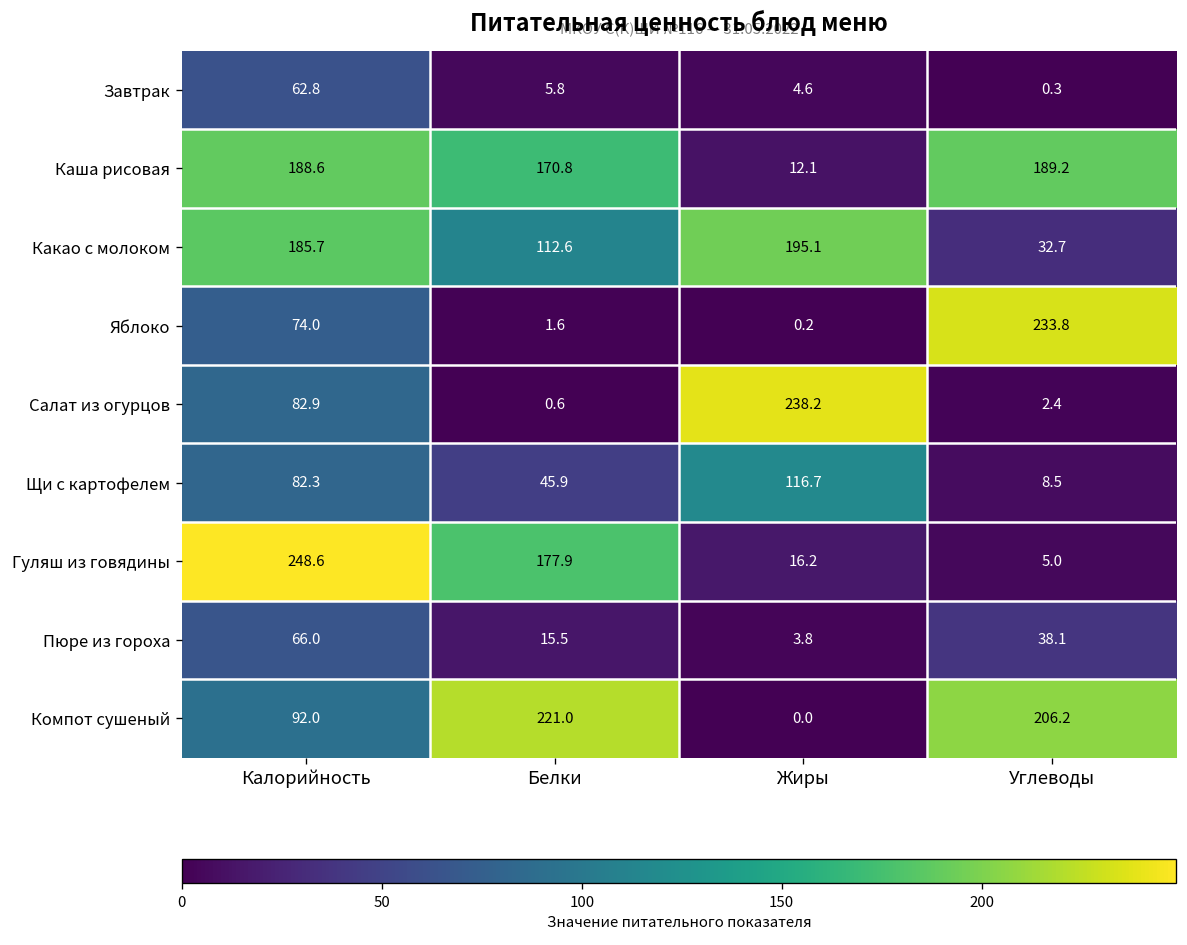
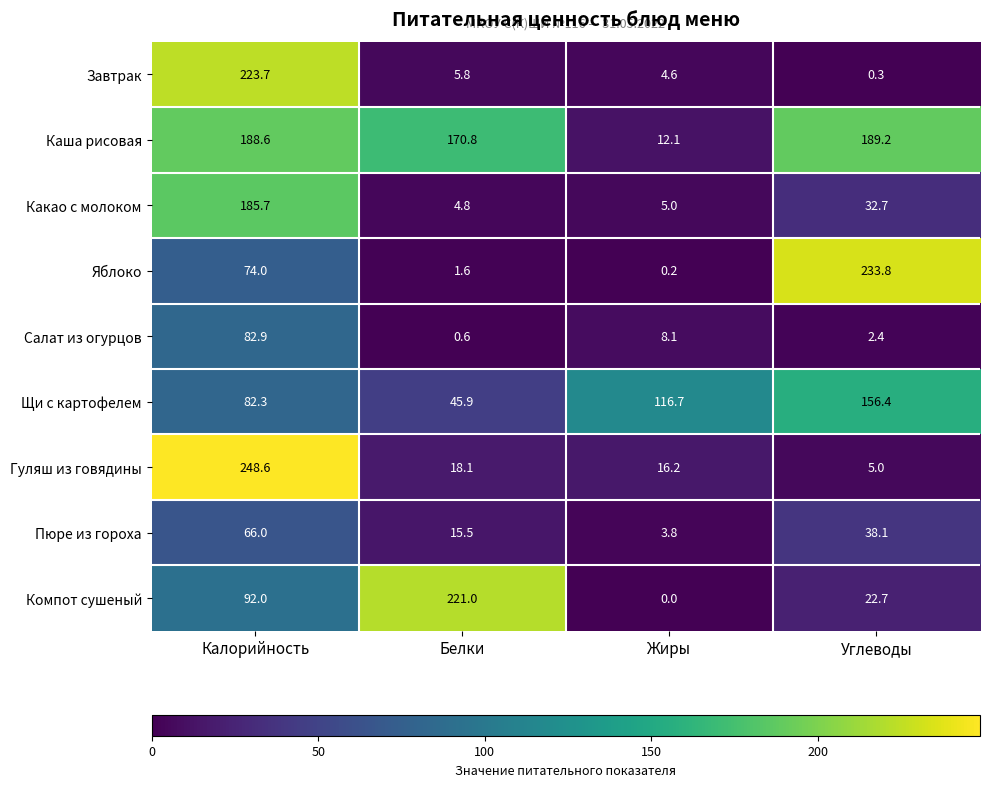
  {
    "Завтрак": {
-     "Калорийность": 62.8,
+     "Калорийность": 223.7,
      "Белки": 5.8,
      "Жиры": 4.6,
      "Углеводы": 0.3
    },
    "Каша рисовая": {
      "Калорийность": 188.6,
      "Белки": 170.8,
      "Жиры": 12.1,
      "Углеводы": 189.2
    },
    "Какао с молоком": {
      "Калорийность": 185.7,
-     "Белки": 112.6,
-     "Жиры": 195.1,
+     "Белки": 4.8,
+     "Жиры": 5.0,
      "Углеводы": 32.7
    },
    "Яблоко": {
      "Калорийность": 74.0,
      "Белки": 1.6,
      "Жиры": 0.2,
      "Углеводы": 233.8
    },
    "Салат из огурцов": {
      "Калорийность": 82.9,
      "Белки": 0.6,
-     "Жиры": 238.2,
+     "Жиры": 8.1,
      "Углеводы": 2.4
    },
    "Щи с картофелем": {
      "Калорийность": 82.3,
      "Белки": 45.9,
      "Жиры": 116.7,
-     "Углеводы": 8.5
+     "Углеводы": 156.4
    },
    "Гуляш из говядины": {
      "Калорийность": 248.6,
-     "Белки": 177.9,
+     "Белки": 18.1,
      "Жиры": 16.2,
      "Углеводы": 5.0
    },
    "Пюре из гороха": {
      "Калорийность": 66.0,
      "Белки": 15.5,
      "Жиры": 3.8,
      "Углеводы": 38.1
    },
    "Компот сушеный": {
      "Калорийность": 92.0,
      "Белки": 221.0,
      "Жиры": 0.0,
-     "Углеводы": 206.2
+     "Углеводы": 22.7
    }
  }
